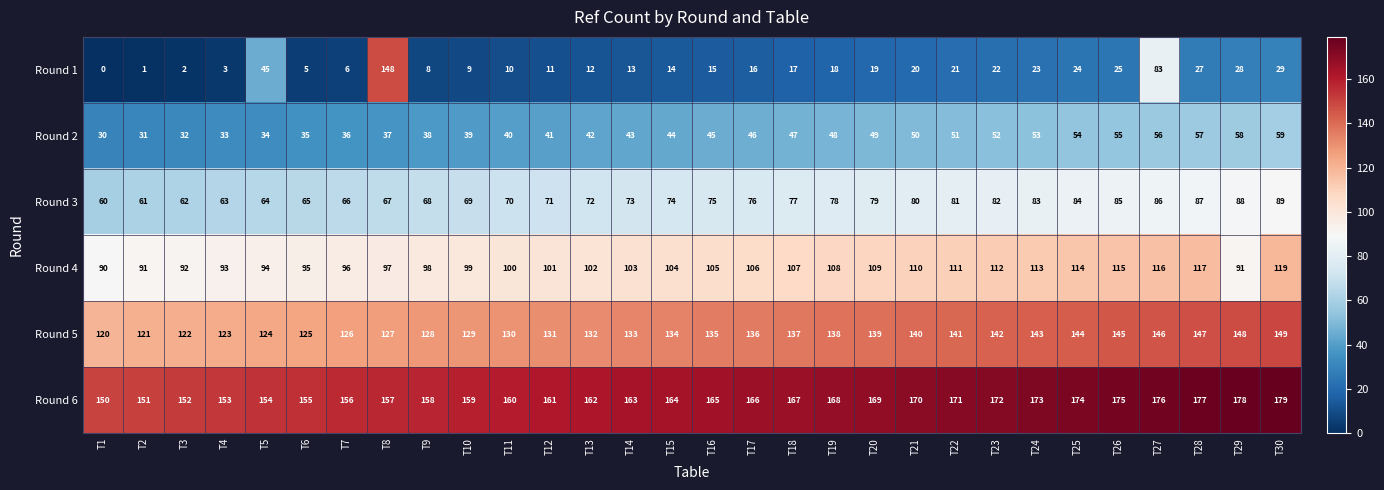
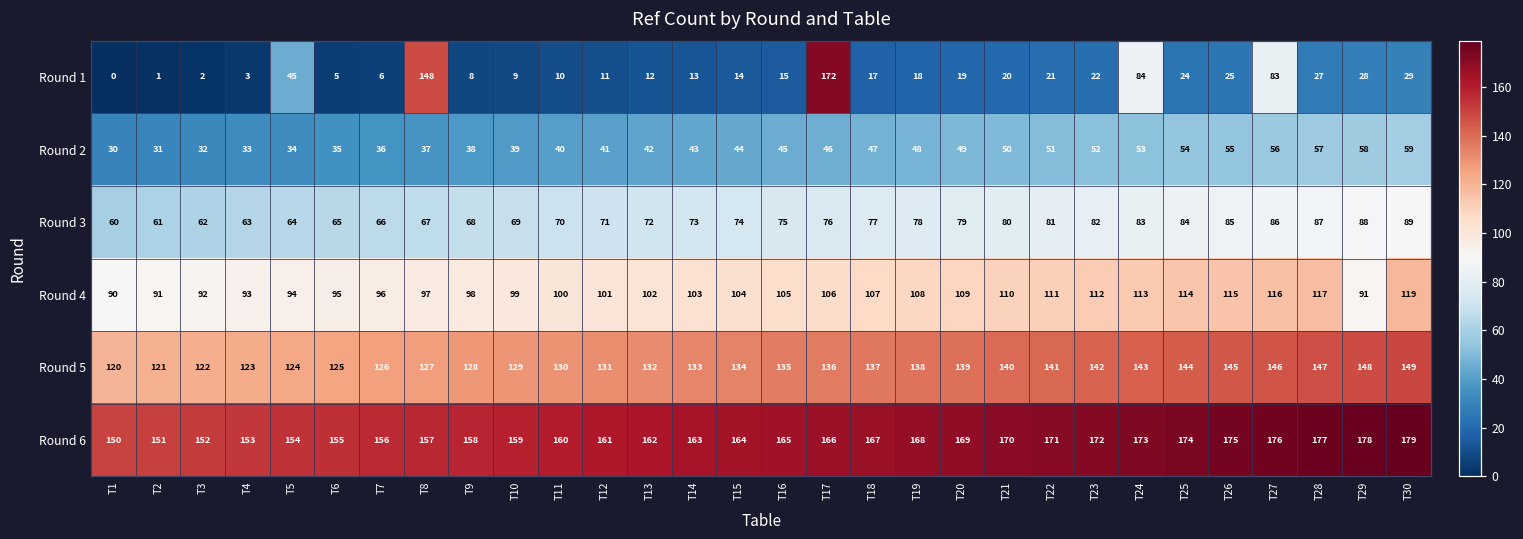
  {
    "Round 1": {
      "T1": 0,
      "T2": 1,
      "T3": 2,
      "T4": 3,
      "T5": 45,
      "T6": 5,
      "T7": 6,
      "T8": 148,
      "T9": 8,
      "T10": 9,
      "T11": 10,
      "T12": 11,
      "T13": 12,
      "T14": 13,
      "T15": 14,
      "T16": 15,
-     "T17": 16,
+     "T17": 172,
      "T18": 17,
      "T19": 18,
      "T20": 19,
      "T21": 20,
      "T22": 21,
      "T23": 22,
-     "T24": 23,
+     "T24": 84,
      "T25": 24,
      "T26": 25,
      "T27": 83,
      "T28": 27,
      "T29": 28,
      "T30": 29
    },
    "Round 2": {
      "T1": 30,
      "T2": 31,
      "T3": 32,
      "T4": 33,
      "T5": 34,
      "T6": 35,
      "T7": 36,
      "T8": 37,
      "T9": 38,
      "T10": 39,
      "T11": 40,
      "T12": 41,
      "T13": 42,
      "T14": 43,
      "T15": 44,
      "T16": 45,
      "T17": 46,
      "T18": 47,
      "T19": 48,
      "T20": 49,
      "T21": 50,
      "T22": 51,
      "T23": 52,
      "T24": 53,
      "T25": 54,
      "T26": 55,
      "T27": 56,
      "T28": 57,
      "T29": 58,
      "T30": 59
    },
    "Round 3": {
      "T1": 60,
      "T2": 61,
      "T3": 62,
      "T4": 63,
      "T5": 64,
      "T6": 65,
      "T7": 66,
      "T8": 67,
      "T9": 68,
      "T10": 69,
      "T11": 70,
      "T12": 71,
      "T13": 72,
      "T14": 73,
      "T15": 74,
      "T16": 75,
      "T17": 76,
      "T18": 77,
      "T19": 78,
      "T20": 79,
      "T21": 80,
      "T22": 81,
      "T23": 82,
      "T24": 83,
      "T25": 84,
      "T26": 85,
      "T27": 86,
      "T28": 87,
      "T29": 88,
      "T30": 89
    },
    "Round 4": {
      "T1": 90,
      "T2": 91,
      "T3": 92,
      "T4": 93,
      "T5": 94,
      "T6": 95,
      "T7": 96,
      "T8": 97,
      "T9": 98,
      "T10": 99,
      "T11": 100,
      "T12": 101,
      "T13": 102,
      "T14": 103,
      "T15": 104,
      "T16": 105,
      "T17": 106,
      "T18": 107,
      "T19": 108,
      "T20": 109,
      "T21": 110,
      "T22": 111,
      "T23": 112,
      "T24": 113,
      "T25": 114,
      "T26": 115,
      "T27": 116,
      "T28": 117,
      "T29": 91,
      "T30": 119
    },
    "Round 5": {
      "T1": 120,
      "T2": 121,
      "T3": 122,
      "T4": 123,
      "T5": 124,
      "T6": 125,
      "T7": 126,
      "T8": 127,
      "T9": 128,
      "T10": 129,
      "T11": 130,
      "T12": 131,
      "T13": 132,
      "T14": 133,
      "T15": 134,
      "T16": 135,
      "T17": 136,
      "T18": 137,
      "T19": 138,
      "T20": 139,
      "T21": 140,
      "T22": 141,
      "T23": 142,
      "T24": 143,
      "T25": 144,
      "T26": 145,
      "T27": 146,
      "T28": 147,
      "T29": 148,
      "T30": 149
    },
    "Round 6": {
      "T1": 150,
      "T2": 151,
      "T3": 152,
      "T4": 153,
      "T5": 154,
      "T6": 155,
      "T7": 156,
      "T8": 157,
      "T9": 158,
      "T10": 159,
      "T11": 160,
      "T12": 161,
      "T13": 162,
      "T14": 163,
      "T15": 164,
      "T16": 165,
      "T17": 166,
      "T18": 167,
      "T19": 168,
      "T20": 169,
      "T21": 170,
      "T22": 171,
      "T23": 172,
      "T24": 173,
      "T25": 174,
      "T26": 175,
      "T27": 176,
      "T28": 177,
      "T29": 178,
      "T30": 179
    }
  }
